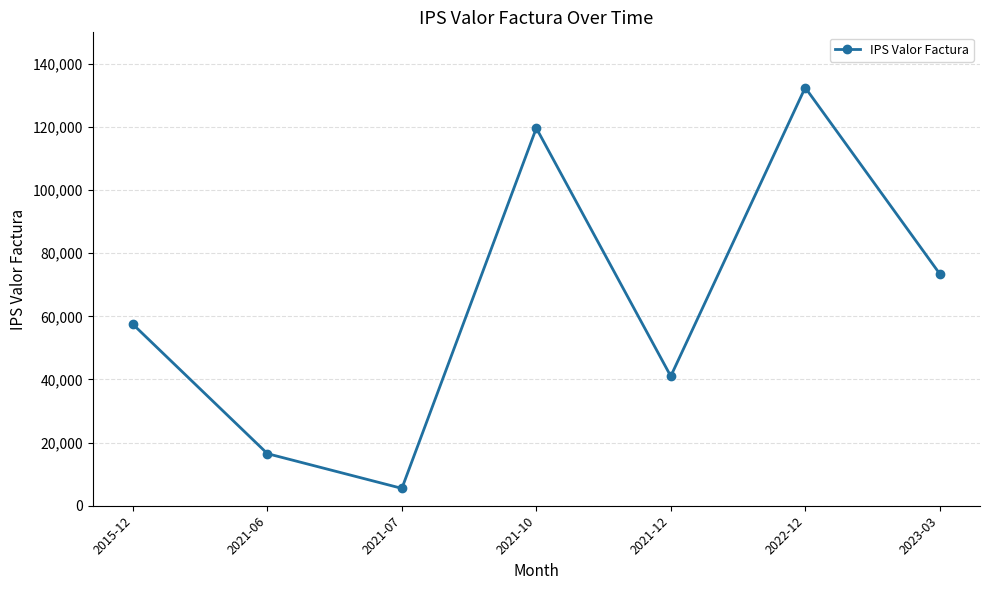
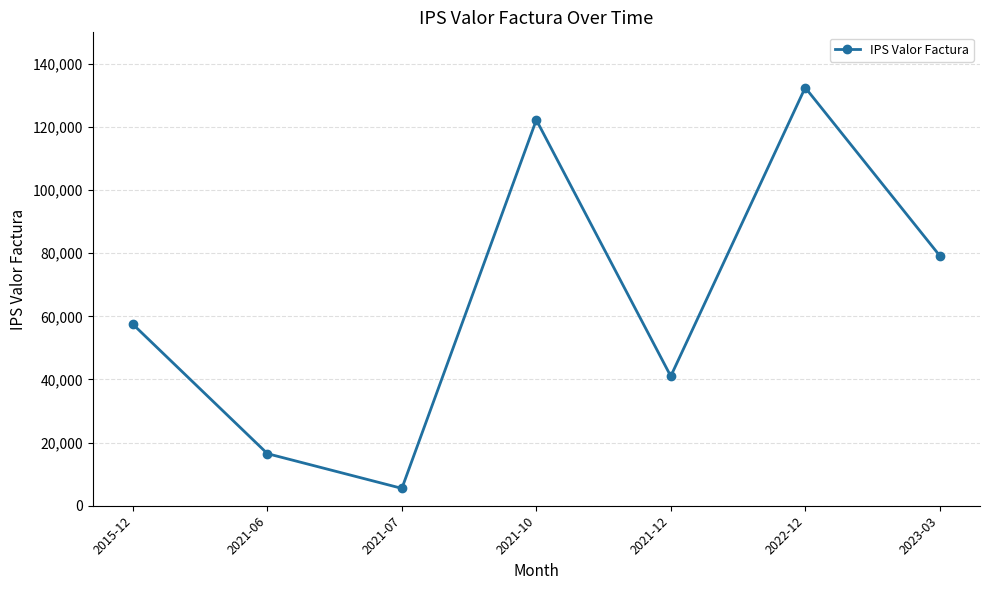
  {
    "2015-12": "57,000",
    "2021-06": "17,000",
    "2021-07": "6,000",
-   "2021-10": "120,000",
+   "2021-10": "122,000",
    "2021-12": "41,000",
    "2022-12": "132,000",
-   "2023-03": "74,000"
+   "2023-03": "79,000"
  }
